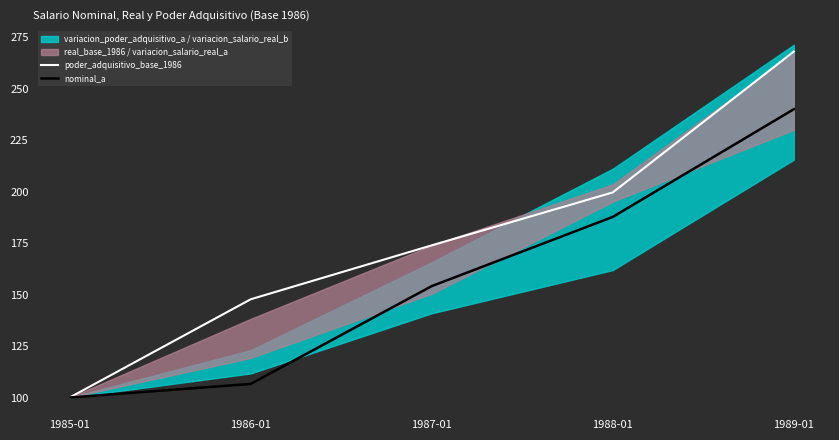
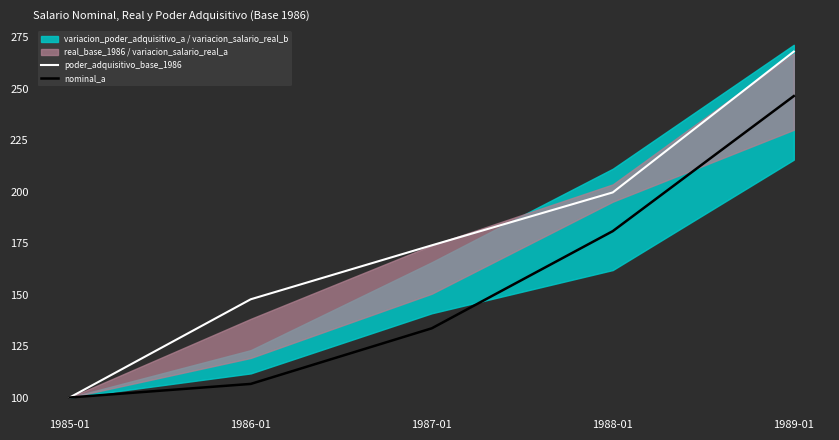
  {
    "poder_adquisitivo_base_1986": {
      "1986-01": 148,
      "1988-01": 200
    },
    "nominal_a": {
      "1986-01": 107,
-     "1987-01": 154,
-     "1988-01": 188,
-     "1989-01": 240
+     "1987-01": 134,
+     "1988-01": 181,
+     "1989-01": 246
    }
  }
